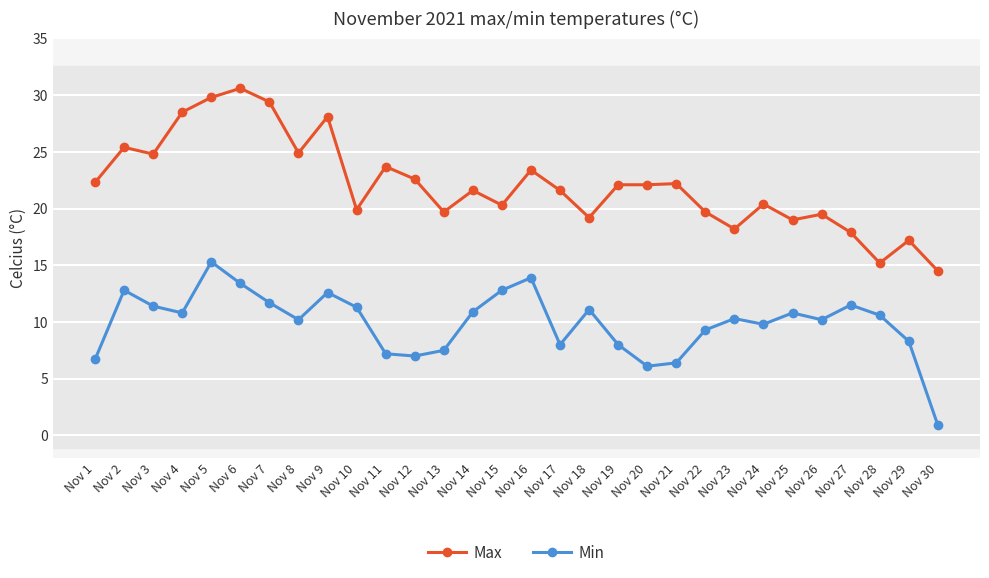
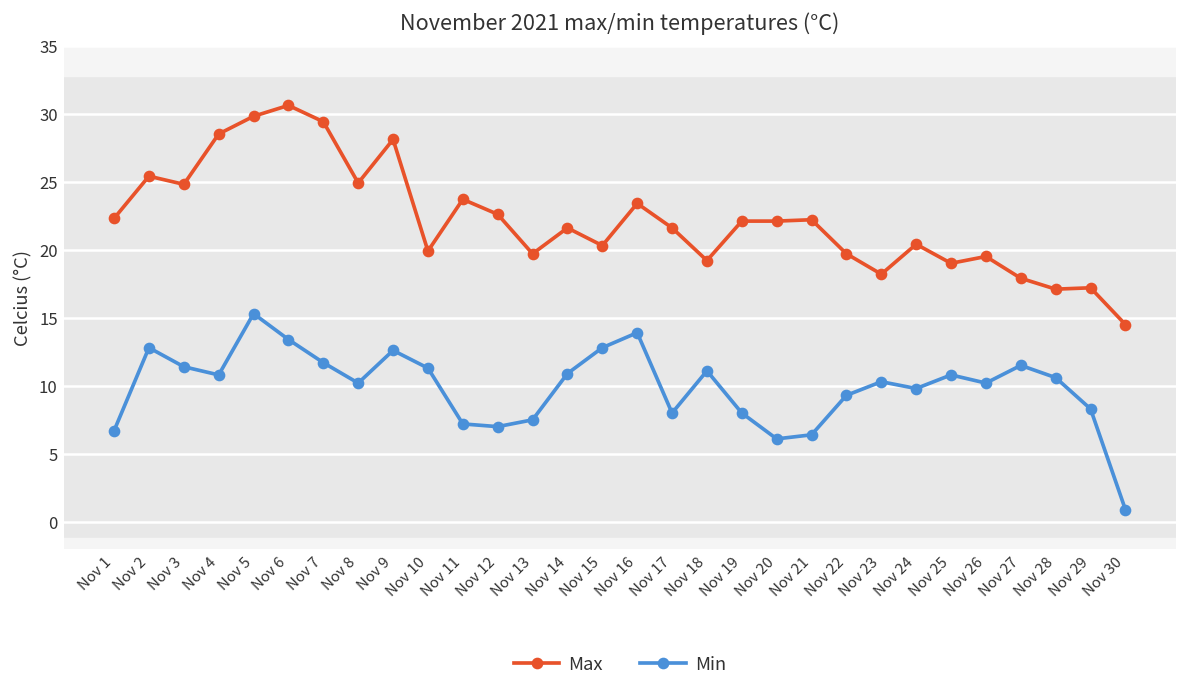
  {
    "Max": {
      "Nov 1": 22.3,
      "Nov 2": 25.4,
      "Nov 3": 24.8,
      "Nov 4": 28.5,
      "Nov 5": 29.8,
      "Nov 6": 30.6,
      "Nov 7": 29.4,
      "Nov 8": 24.9,
      "Nov 9": 28.1,
      "Nov 10": 19.9,
      "Nov 11": 23.7,
      "Nov 12": 22.6,
      "Nov 13": 19.7,
      "Nov 14": 21.6,
      "Nov 15": 20.3,
      "Nov 16": 23.4,
      "Nov 17": 21.6,
      "Nov 18": 19.2,
      "Nov 19": 22.1,
      "Nov 20": 22.1,
      "Nov 21": 22.2,
      "Nov 22": 19.7,
      "Nov 23": 18.2,
      "Nov 24": 20.4,
      "Nov 25": 19.0,
      "Nov 26": 19.5,
      "Nov 27": 17.9,
-     "Nov 28": 15.2,
+     "Nov 28": 17.1,
      "Nov 29": 17.2,
      "Nov 30": 14.5
    },
    "Min": {
      "Nov 1": 6.7,
      "Nov 2": 12.8,
      "Nov 3": 11.4,
      "Nov 4": 10.8,
      "Nov 5": 15.3,
      "Nov 6": 13.4,
      "Nov 7": 11.7,
      "Nov 8": 10.2,
      "Nov 9": 12.6,
      "Nov 10": 11.3,
      "Nov 11": 7.2,
      "Nov 12": 7.0,
      "Nov 13": 7.5,
      "Nov 14": 10.9,
      "Nov 15": 12.8,
      "Nov 16": 13.9,
      "Nov 17": 8.0,
      "Nov 18": 11.1,
      "Nov 19": 8.0,
      "Nov 20": 6.1,
      "Nov 21": 6.4,
      "Nov 22": 9.3,
      "Nov 23": 10.3,
      "Nov 24": 9.8,
      "Nov 25": 10.8,
      "Nov 26": 10.2,
      "Nov 27": 11.5,
      "Nov 28": 10.6,
      "Nov 29": 8.3,
      "Nov 30": 0.9
    }
  }
